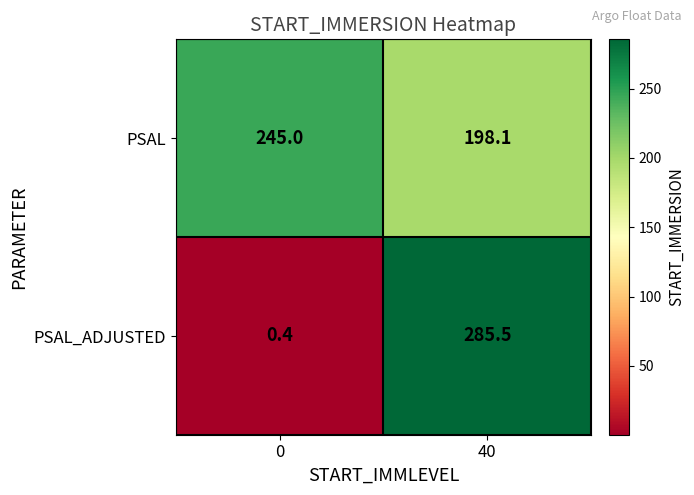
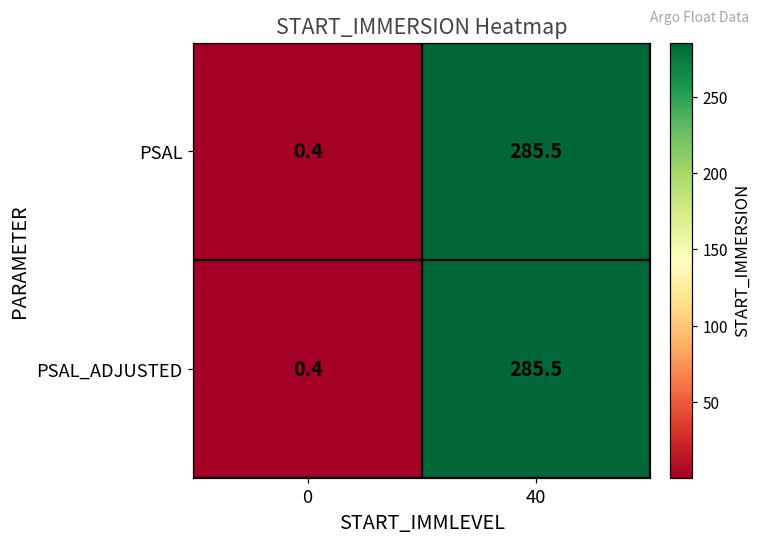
  {
    "PSAL": {
-     "0": 245.0,
-     "40": 198.1
+     "0": 0.4,
+     "40": 285.5
    },
    "PSAL_ADJUSTED": {
      "0": 0.4,
      "40": 285.5
    }
  }
